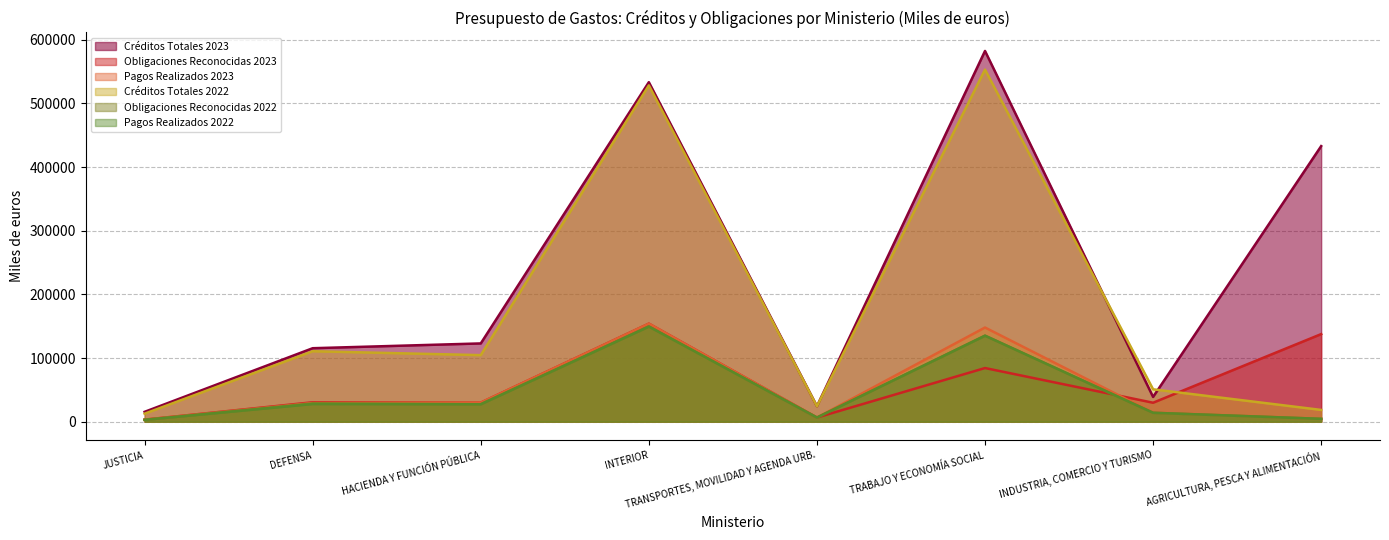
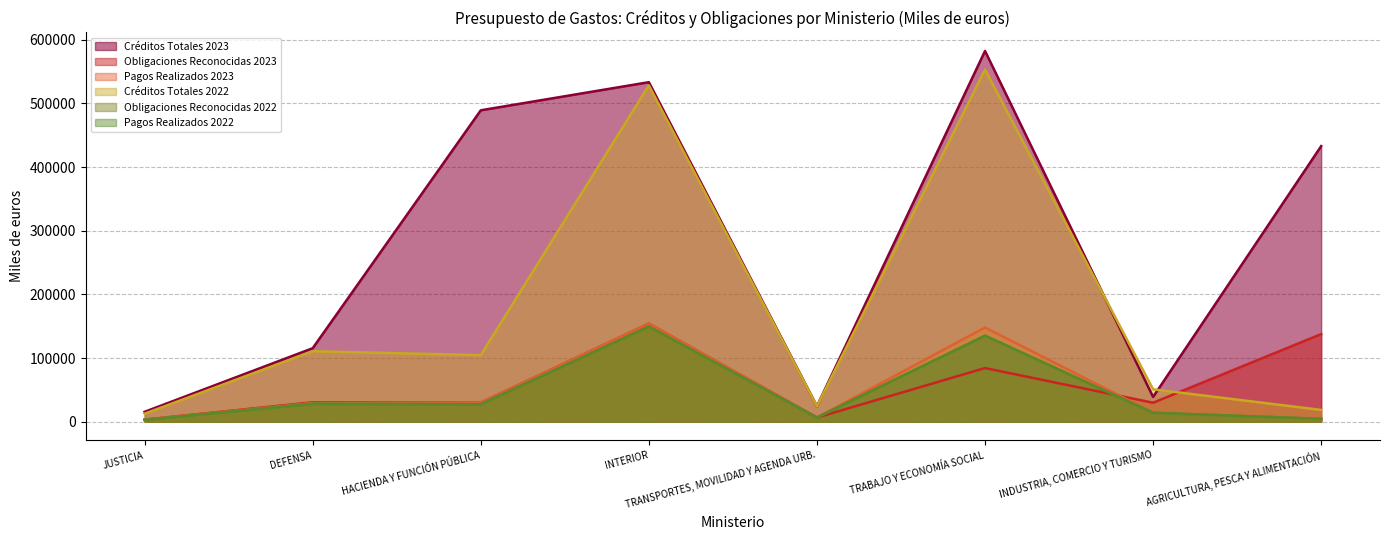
  {
    "Créditos Totales 2023": {
      "DEFENSA": 120000,
-     "HACIENDA Y FUNCIÓN PÚBLICA": 120000,
+     "HACIENDA Y FUNCIÓN PÚBLICA": 490000,
      "INTERIOR": 530000,
      "TRABAJO Y ECONOMÍA SOCIAL": 580000,
      "INDUSTRIA, COMERCIO Y TURISMO": 40000,
      "AGRICULTURA, PESCA Y ALIMENTACIÓN": 430000
    },
    "Obligaciones Reconocidas 2023": {
      "TRABAJO Y ECONOMÍA SOCIAL": 80000,
      "INDUSTRIA, COMERCIO Y TURISMO": 30000,
      "AGRICULTURA, PESCA Y ALIMENTACIÓN": 140000
    }
  }
